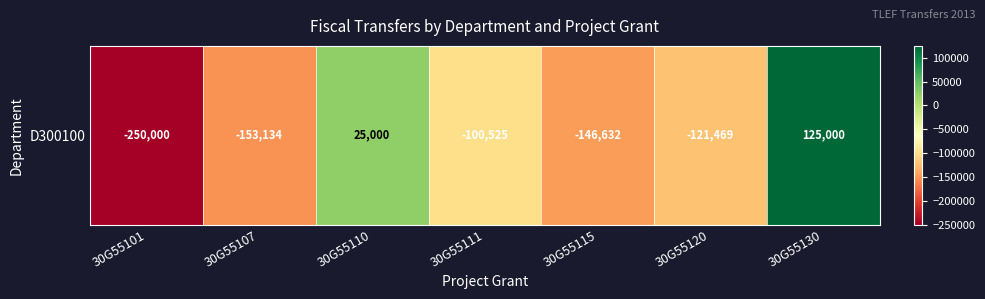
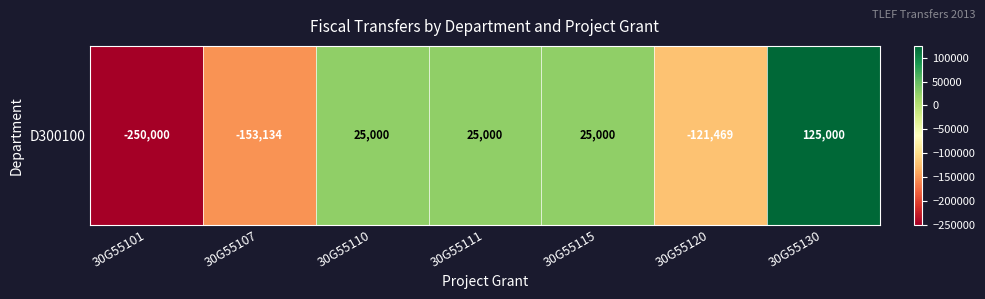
  {
    "D300100": {
      "30G55101": "-250,000",
      "30G55107": "-153,134",
      "30G55110": "25,000",
-     "30G55111": "-100,525",
-     "30G55115": "-146,632",
+     "30G55111": "25,000",
+     "30G55115": "25,000",
      "30G55120": "-121,469",
      "30G55130": "125,000"
    }
  }
